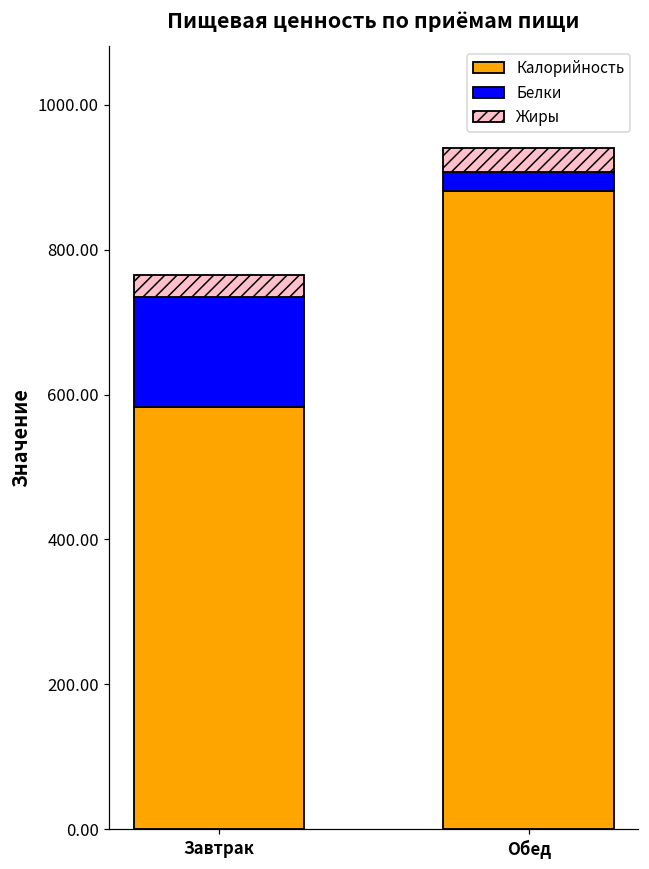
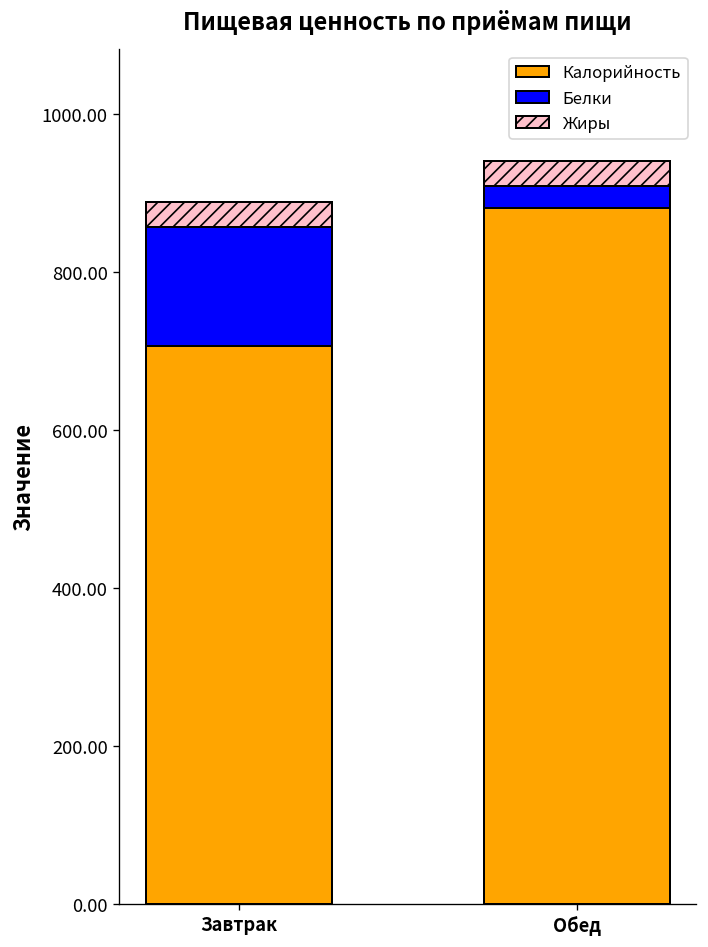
  {
    "Калорийность": {
-     "Завтрак": 580,
+     "Завтрак": 710,
      "Обед": 880
    },
    "Белки": {
      "Завтрак": 150,
      "Обед": 30
    },
    "Жиры": {
      "Завтрак": 30,
      "Обед": 30
    }
  }
